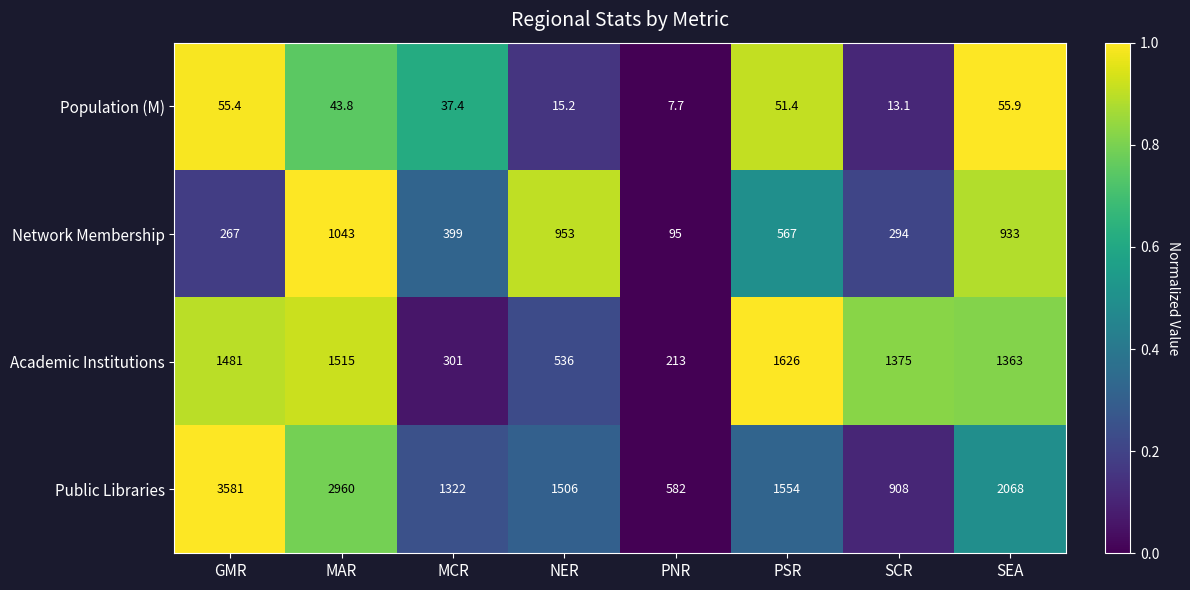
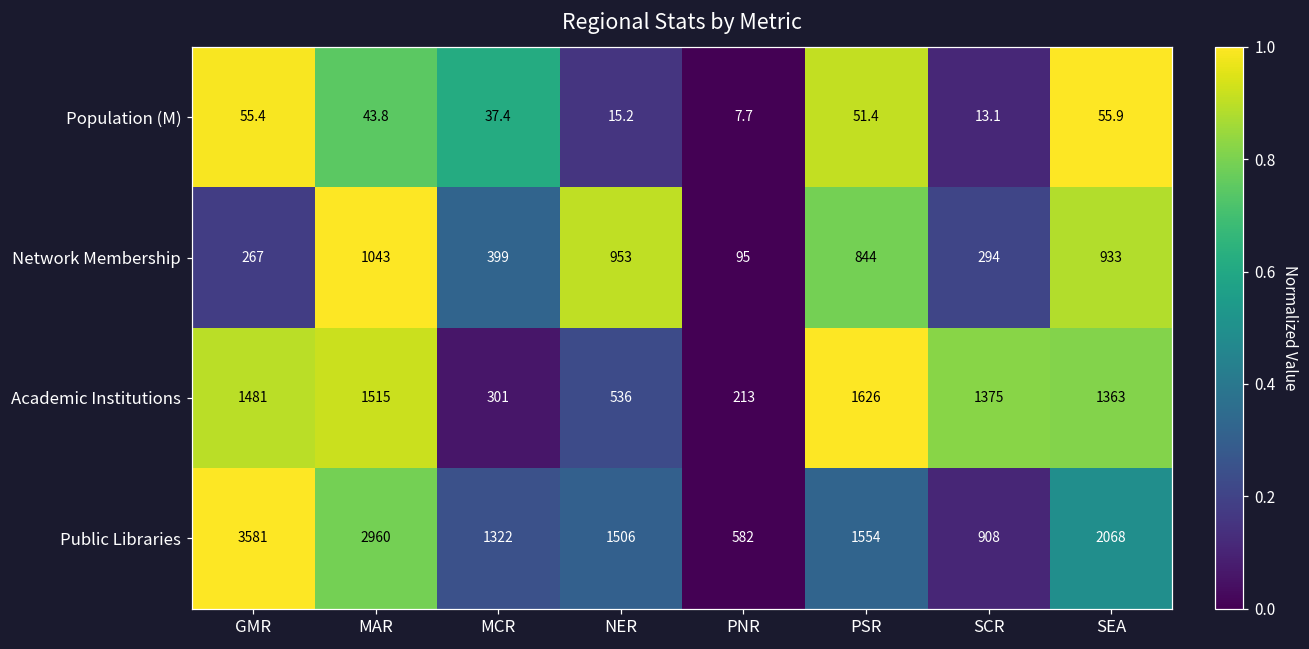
  {
    "Population (M)": {
      "GMR": 55.4,
      "MAR": 43.8,
      "MCR": 37.4,
      "NER": 15.2,
      "PNR": 7.7,
      "PSR": 51.4,
      "SCR": 13.1,
      "SEA": 55.9
    },
    "Network Membership": {
      "GMR": 267,
      "MAR": 1043,
      "MCR": 399,
      "NER": 953,
      "PNR": 95,
-     "PSR": 567,
+     "PSR": 844,
      "SCR": 294,
      "SEA": 933
    },
    "Academic Institutions": {
      "GMR": 1481,
      "MAR": 1515,
      "MCR": 301,
      "NER": 536,
      "PNR": 213,
      "PSR": 1626,
      "SCR": 1375,
      "SEA": 1363
    },
    "Public Libraries": {
      "GMR": 3581,
      "MAR": 2960,
      "MCR": 1322,
      "NER": 1506,
      "PNR": 582,
      "PSR": 1554,
      "SCR": 908,
      "SEA": 2068
    }
  }
